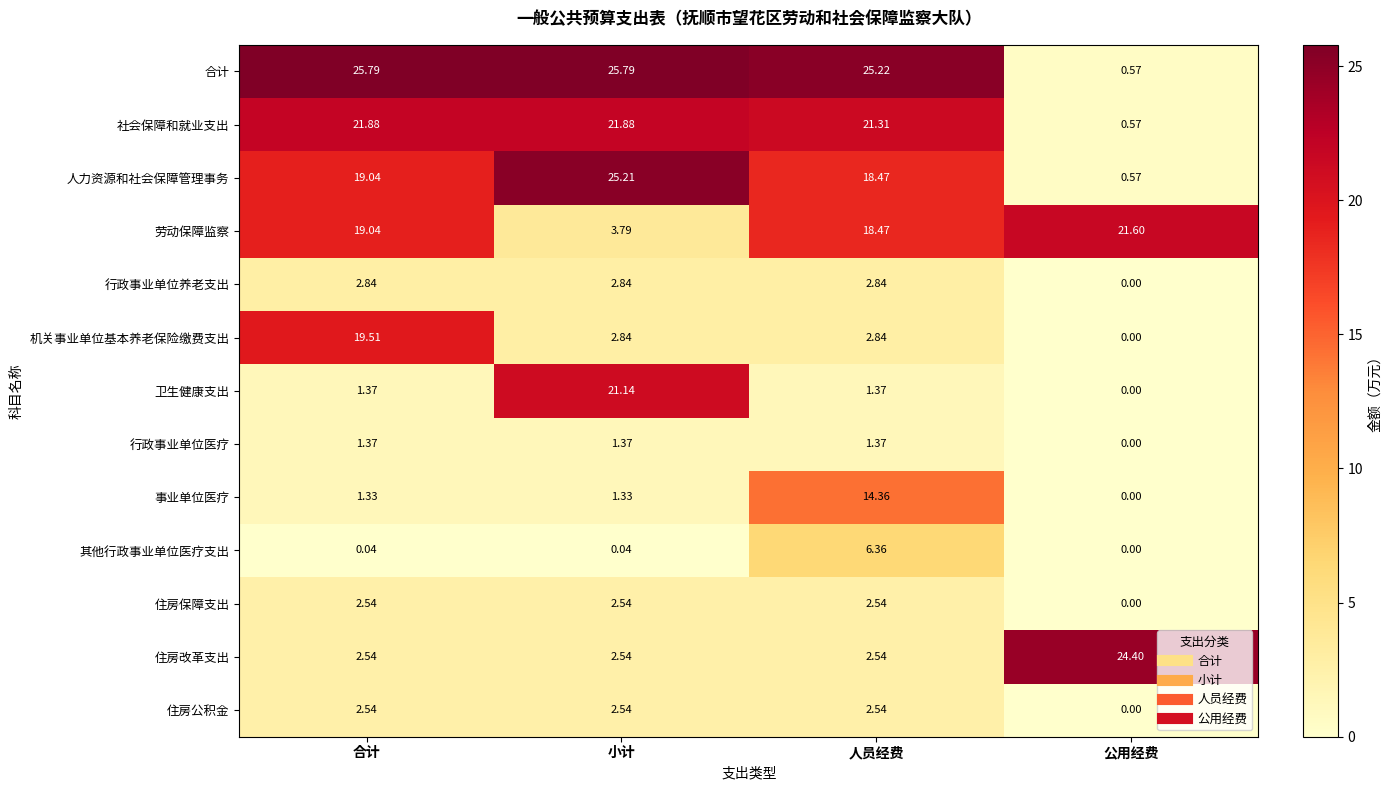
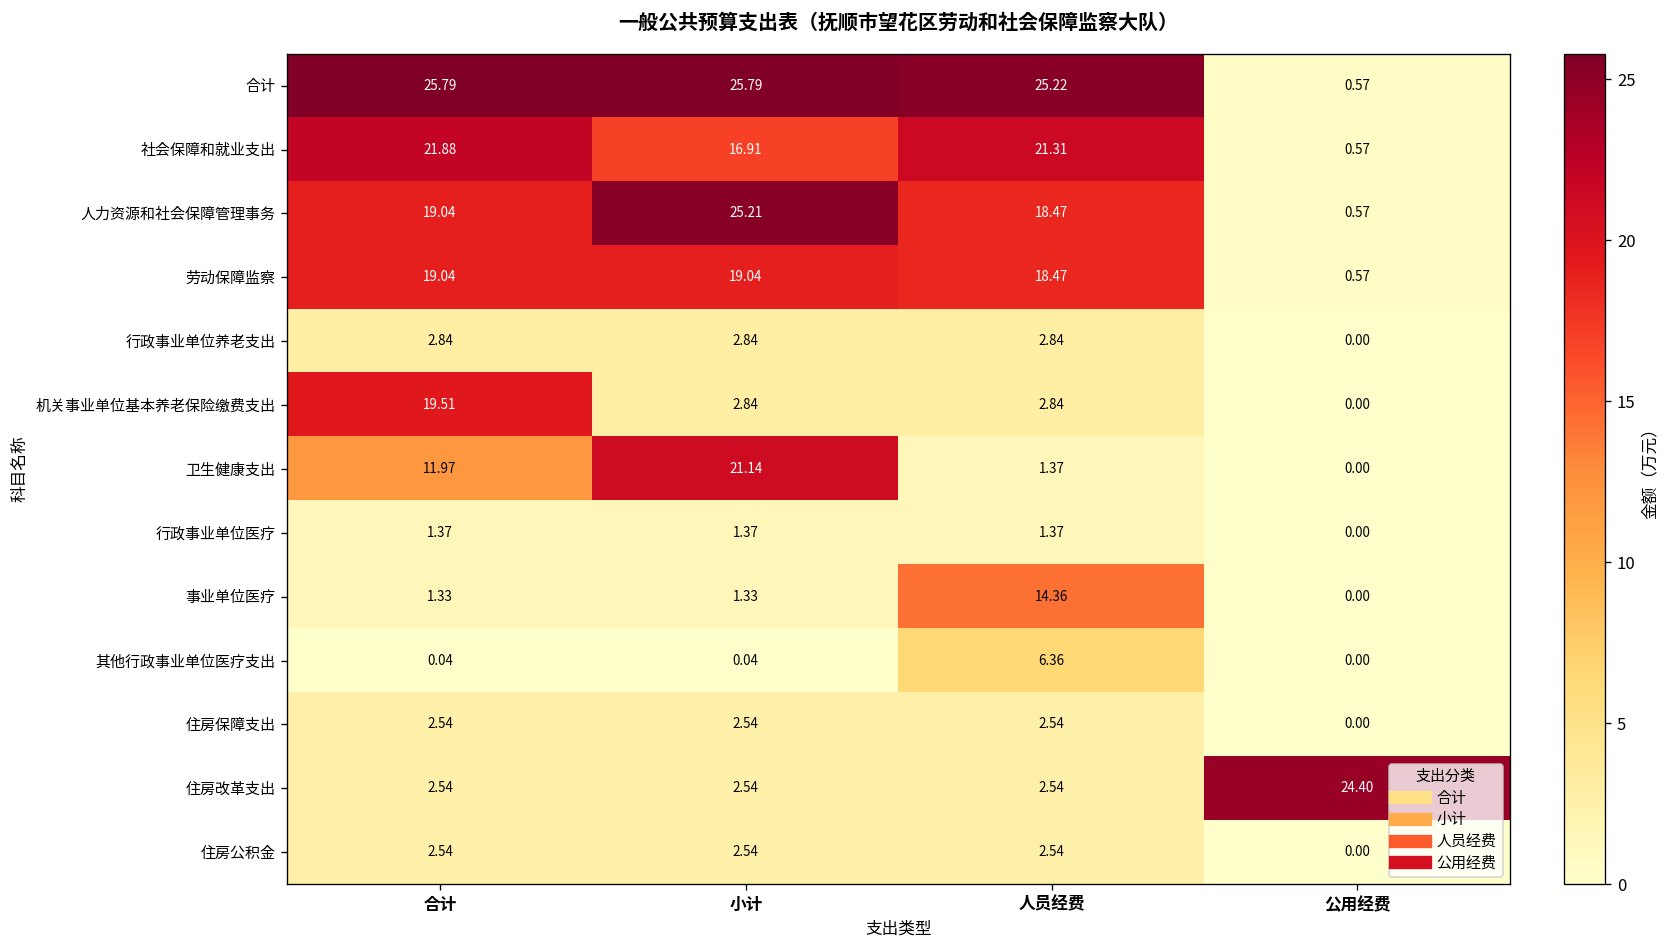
  {
    "合计": {
      "合计": 25.79,
      "小计": 25.79,
      "人员经费": 25.22,
      "公用经费": 0.57
    },
    "社会保障和就业支出": {
      "合计": 21.88,
-     "小计": 21.88,
+     "小计": 16.91,
      "人员经费": 21.31,
      "公用经费": 0.57
    },
    "人力资源和社会保障管理事务": {
      "合计": 19.04,
      "小计": 25.21,
      "人员经费": 18.47,
      "公用经费": 0.57
    },
    "劳动保障监察": {
      "合计": 19.04,
-     "小计": 3.79,
+     "小计": 19.04,
      "人员经费": 18.47,
-     "公用经费": 21.60
+     "公用经费": 0.57
    },
    "行政事业单位养老支出": {
      "合计": 2.84,
      "小计": 2.84,
      "人员经费": 2.84,
      "公用经费": 0.00
    },
    "机关事业单位基本养老保险缴费支出": {
      "合计": 19.51,
      "小计": 2.84,
      "人员经费": 2.84,
      "公用经费": 0.00
    },
    "卫生健康支出": {
-     "合计": 1.37,
+     "合计": 11.97,
      "小计": 21.14,
      "人员经费": 1.37,
      "公用经费": 0.00
    },
    "行政事业单位医疗": {
      "合计": 1.37,
      "小计": 1.37,
      "人员经费": 1.37,
      "公用经费": 0.00
    },
    "事业单位医疗": {
      "合计": 1.33,
      "小计": 1.33,
      "人员经费": 14.36,
      "公用经费": 0.00
    },
    "其他行政事业单位医疗支出": {
      "合计": 0.04,
      "小计": 0.04,
      "人员经费": 6.36,
      "公用经费": 0.00
    },
    "住房保障支出": {
      "合计": 2.54,
      "小计": 2.54,
      "人员经费": 2.54,
      "公用经费": 0.00
    },
    "住房改革支出": {
      "合计": 2.54,
      "小计": 2.54,
      "人员经费": 2.54,
      "公用经费": 24.40
    },
    "住房公积金": {
      "合计": 2.54,
      "小计": 2.54,
      "人员经费": 2.54,
      "公用经费": 0.00
    }
  }
